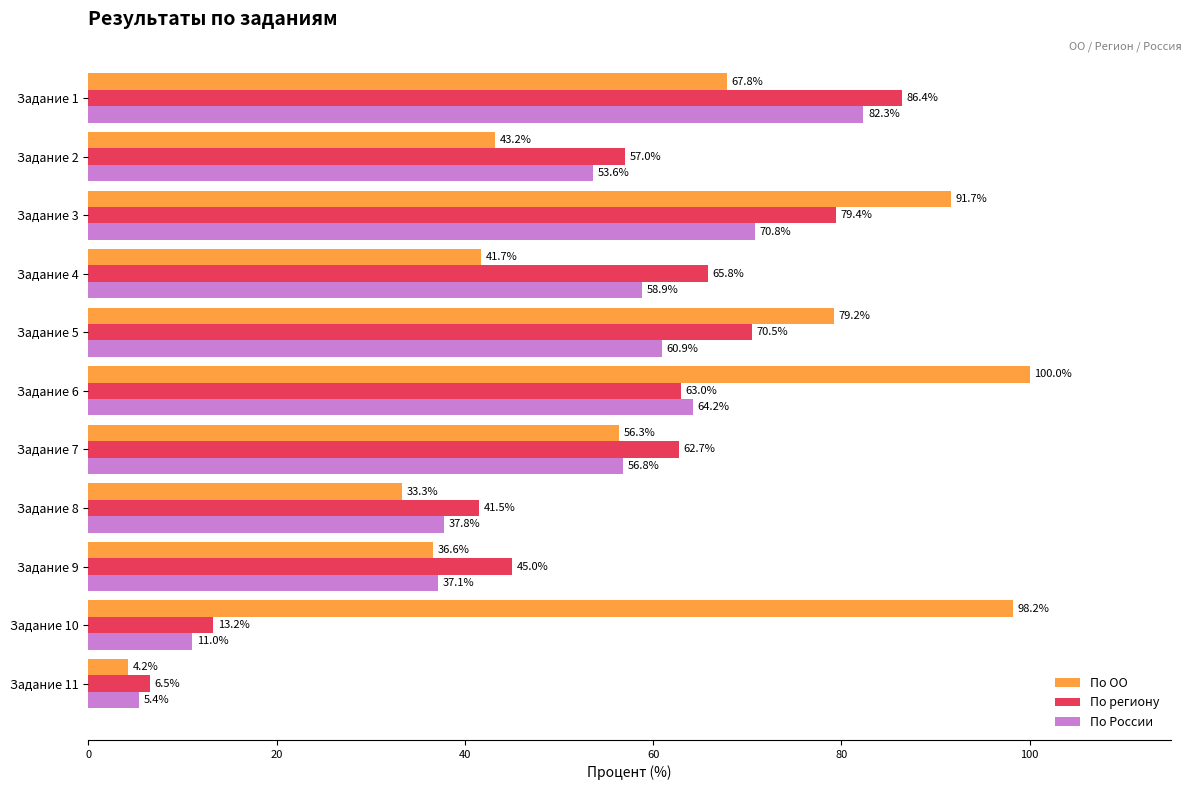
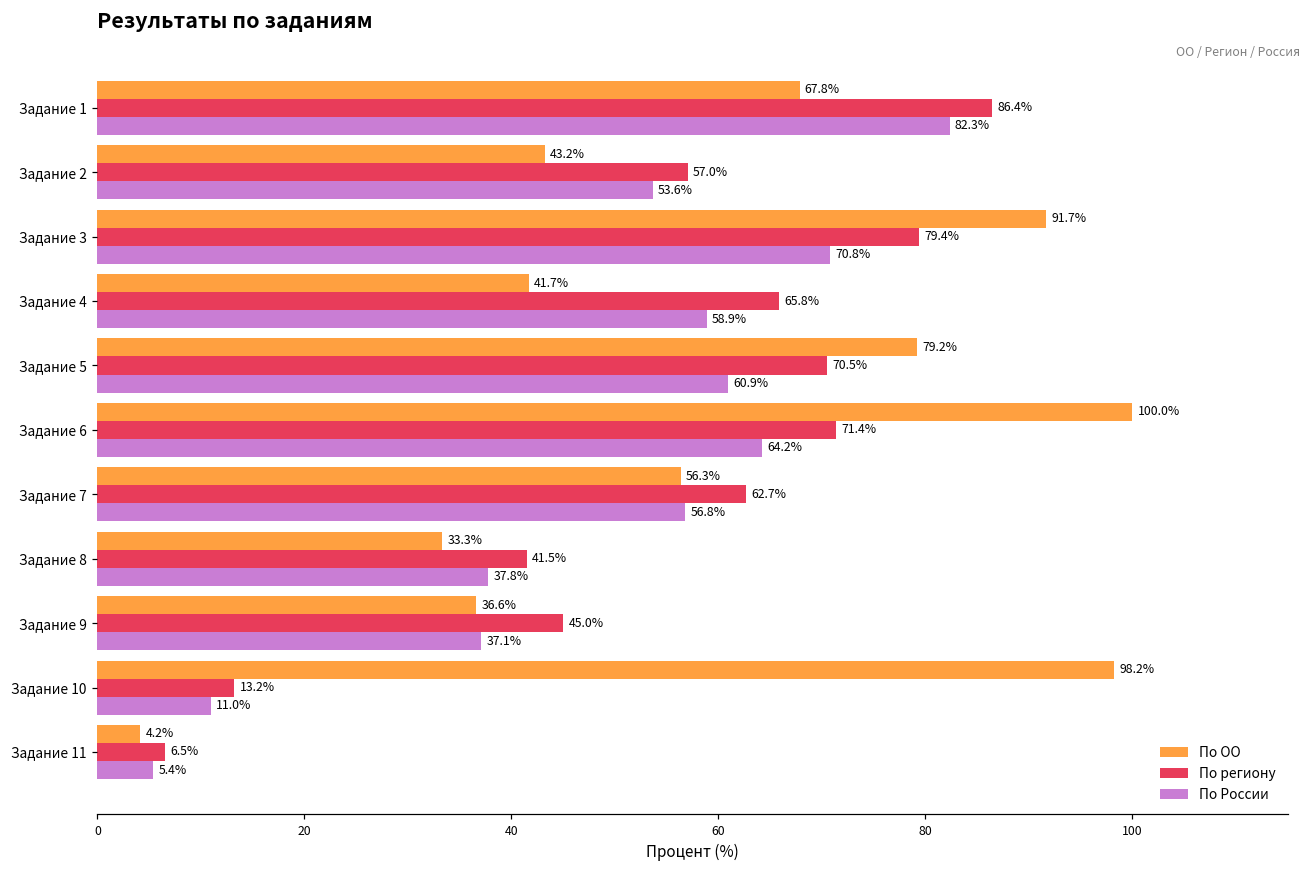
  {
    "По ОО": {
      "Задание 1": "67.8%",
      "Задание 2": "43.2%",
      "Задание 3": "91.7%",
      "Задание 4": "41.7%",
      "Задание 5": "79.2%",
      "Задание 6": "100.0%",
      "Задание 7": "56.3%",
      "Задание 8": "33.3%",
      "Задание 9": "36.6%",
      "Задание 10": "98.2%",
      "Задание 11": "4.2%"
    },
    "По региону": {
      "Задание 1": "86.4%",
      "Задание 2": "57.0%",
      "Задание 3": "79.4%",
      "Задание 4": "65.8%",
      "Задание 5": "70.5%",
-     "Задание 6": "63.0%",
+     "Задание 6": "71.4%",
      "Задание 7": "62.7%",
      "Задание 8": "41.5%",
      "Задание 9": "45.0%",
      "Задание 10": "13.2%",
      "Задание 11": "6.5%"
    },
    "По России": {
      "Задание 1": "82.3%",
      "Задание 2": "53.6%",
      "Задание 3": "70.8%",
      "Задание 4": "58.9%",
      "Задание 5": "60.9%",
      "Задание 6": "64.2%",
      "Задание 7": "56.8%",
      "Задание 8": "37.8%",
      "Задание 9": "37.1%",
      "Задание 10": "11.0%",
      "Задание 11": "5.4%"
    }
  }
